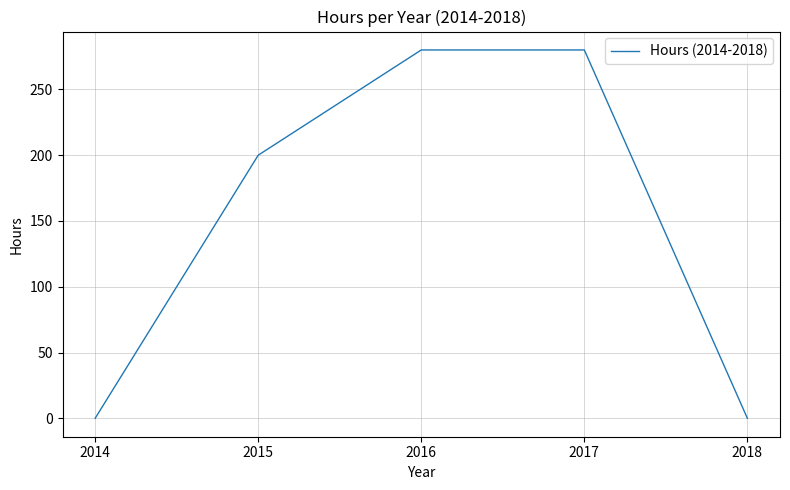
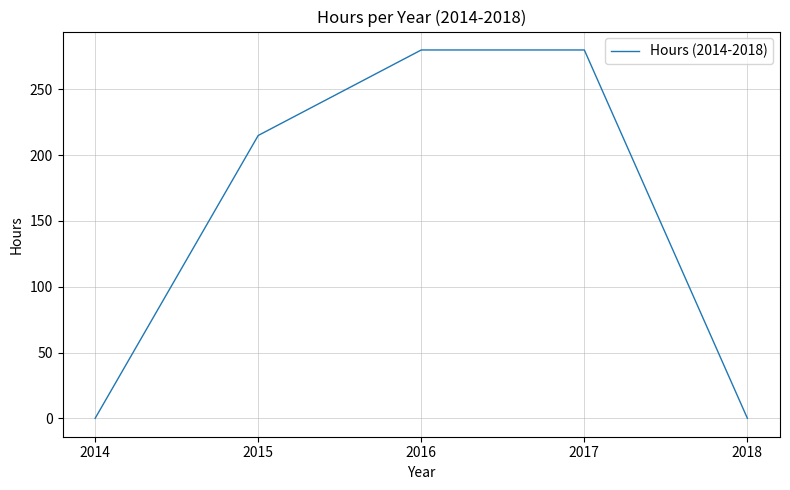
  {
    "2014": 0,
-   "2015": 200,
+   "2015": 215,
    "2016": 280,
    "2017": 280,
    "2018": 0
  }
